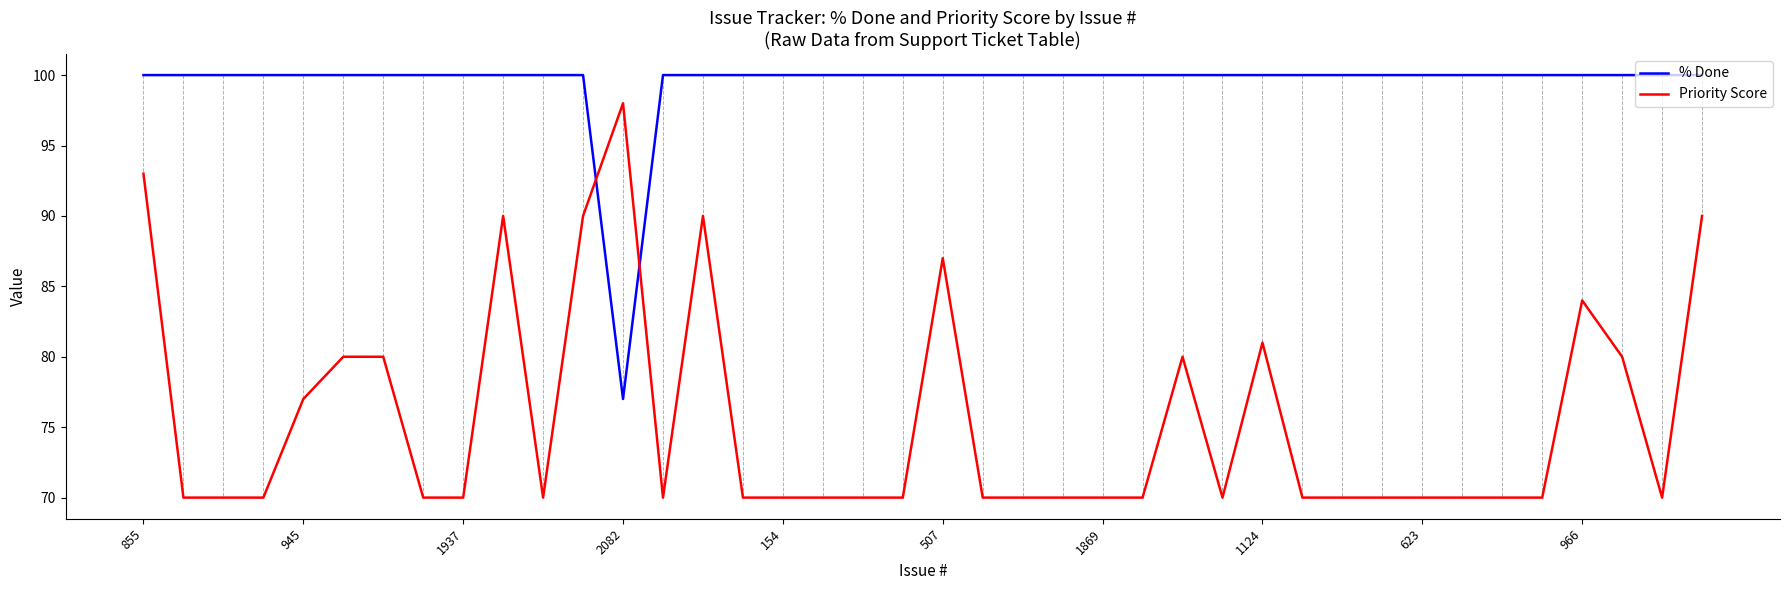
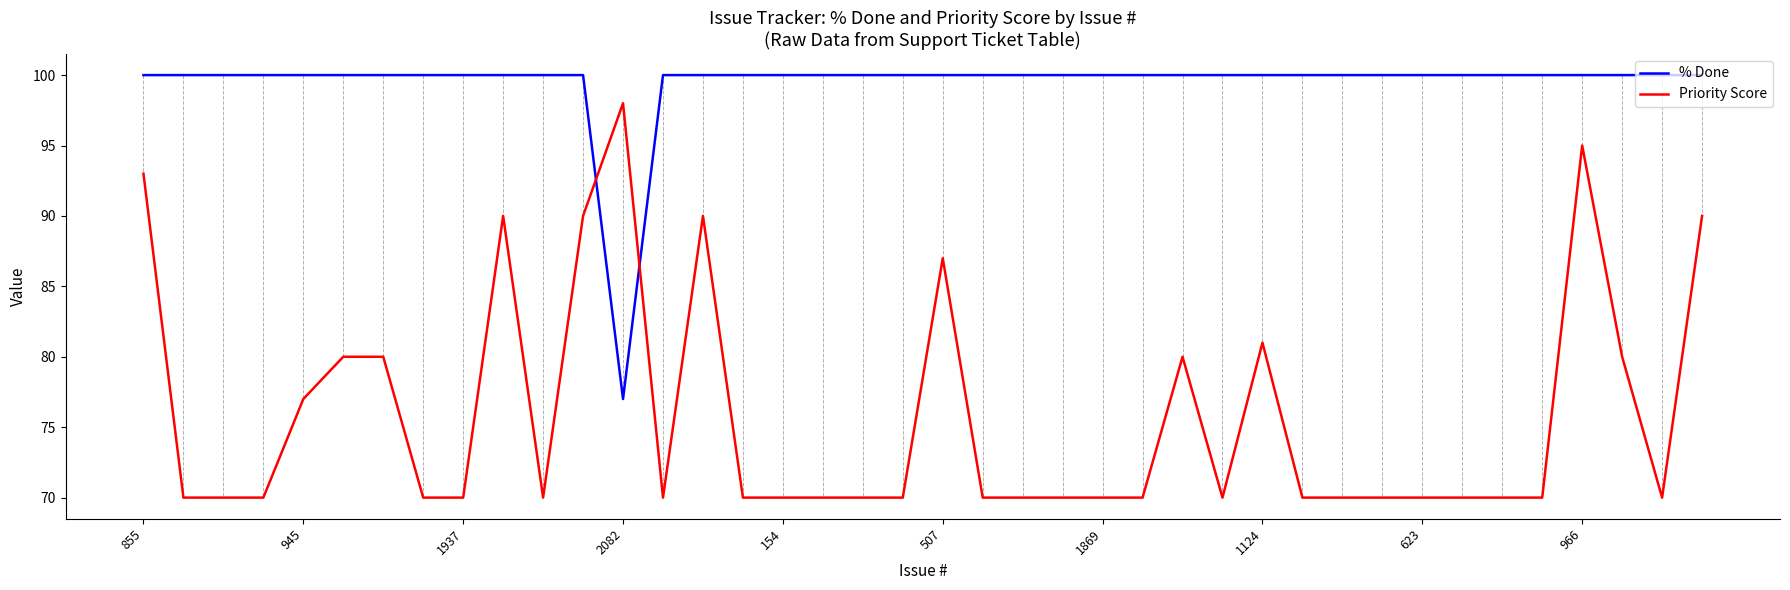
  {
    "Priority Score": {
-     "966": 84
+     "966": 95
    }
  }
